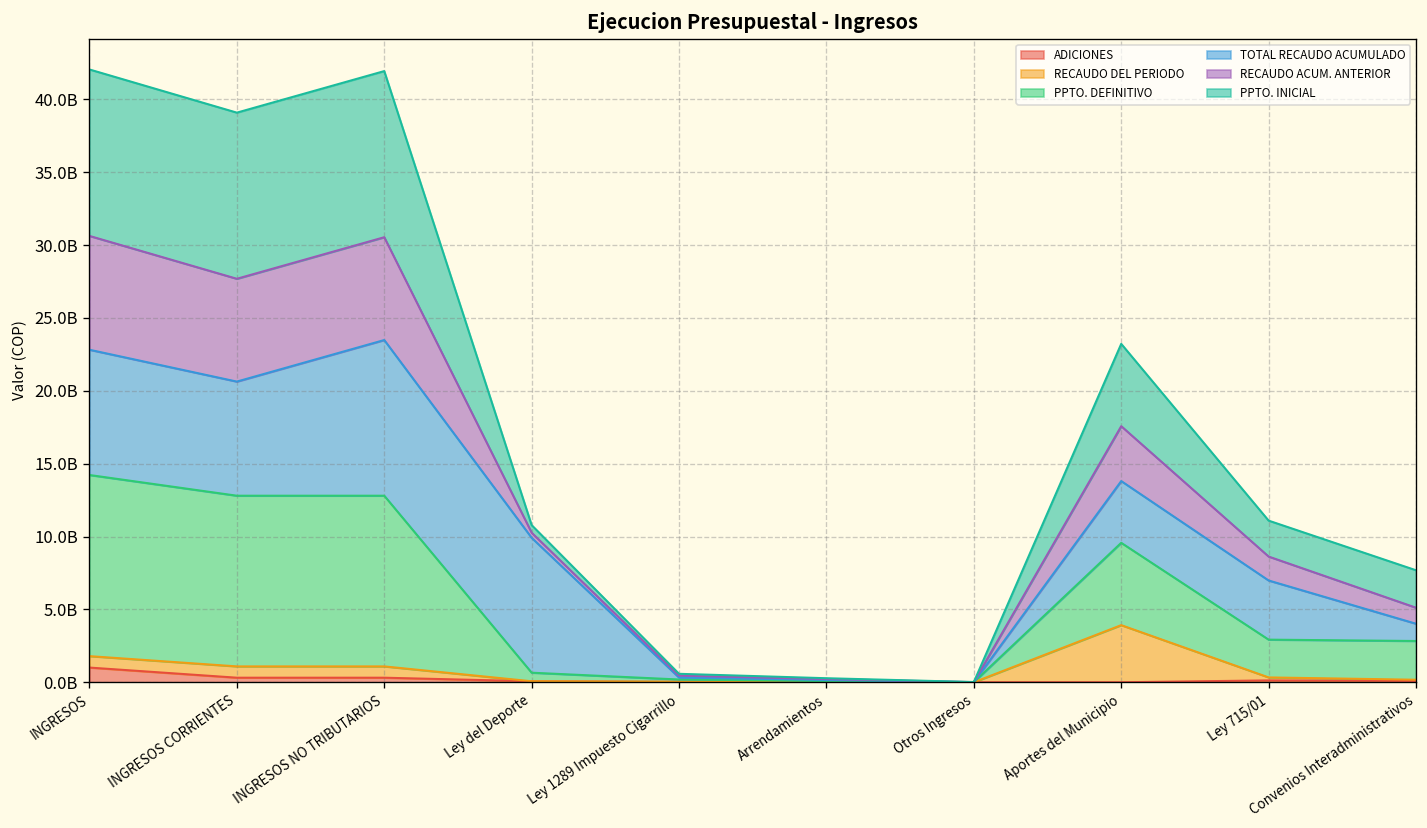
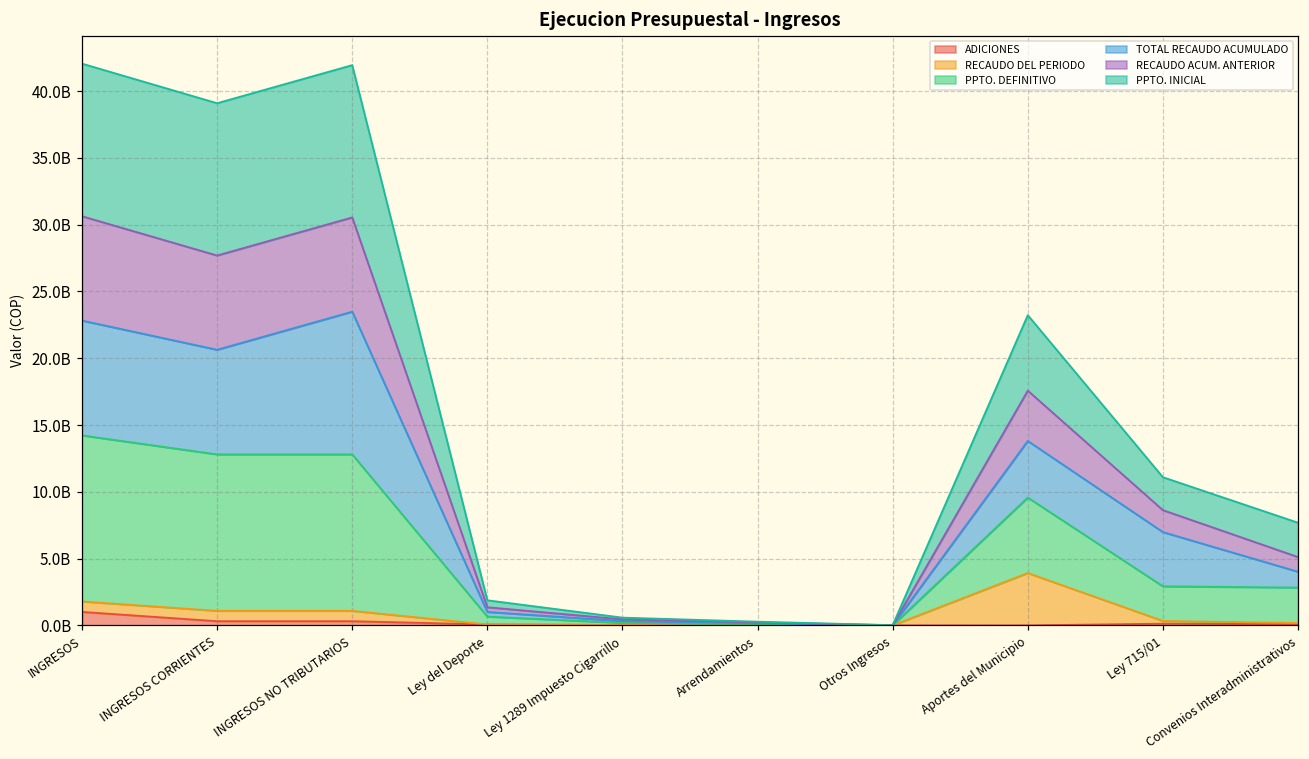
  {
    "ADICIONES": {
      "INGRESOS": 1000000000,
      "INGRESOS CORRIENTES": 300000000,
      "INGRESOS NO TRIBUTARIOS": 300000000,
      "Aportes del Municipio": 0
    },
    "RECAUDO DEL PERIODO": {
      "INGRESOS": 800000000,
      "INGRESOS CORRIENTES": 800000000,
      "INGRESOS NO TRIBUTARIOS": 800000000,
      "Aportes del Municipio": 3900000000
    },
    "TOTAL RECAUDO ACUMULADO": {
      "INGRESOS": 8600000000,
      "INGRESOS CORRIENTES": 7800000000,
      "INGRESOS NO TRIBUTARIOS": 10700000000,
-     "Ley del Deporte": 9300000000,
+     "Ley del Deporte": 400000000,
      "Aportes del Municipio": 4200000000,
      "Ley 715/01": 4100000000,
      "Convenios Interadministrativos": 1200000000
    },
    "RECAUDO ACUM. ANTERIOR": {
      "INGRESOS": 7800000000,
      "INGRESOS CORRIENTES": 7100000000,
      "INGRESOS NO TRIBUTARIOS": 7100000000,
      "Ley del Deporte": 400000000,
      "Aportes del Municipio": 3800000000,
      "Ley 715/01": 1600000000,
      "Convenios Interadministrativos": 1100000000
    }
  }
